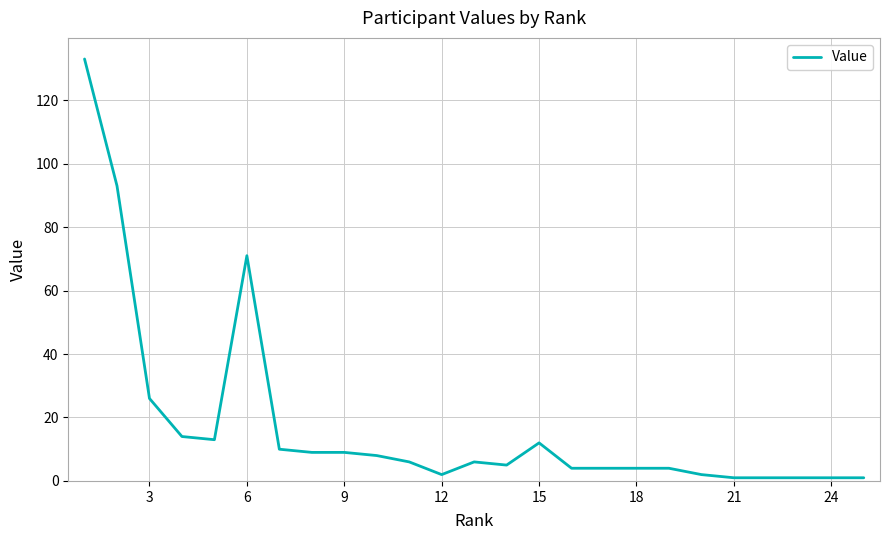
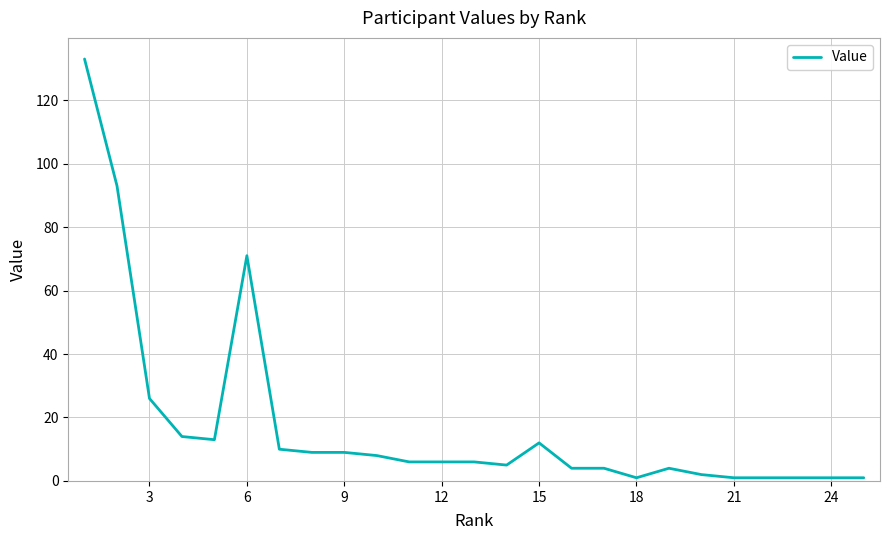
  {
    "3": 26,
    "6": 71,
    "9": 9,
-   "12": 2,
+   "12": 6,
    "15": 12,
-   "18": 4,
+   "18": 1,
    "21": 1,
    "24": 1
  }
